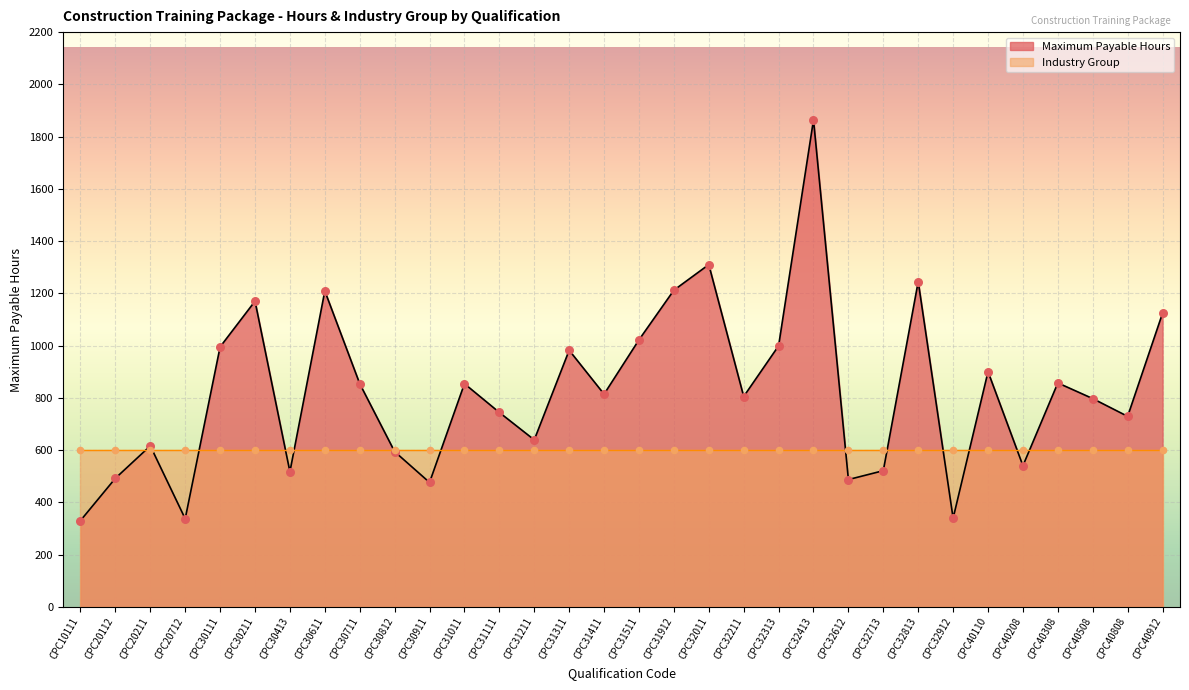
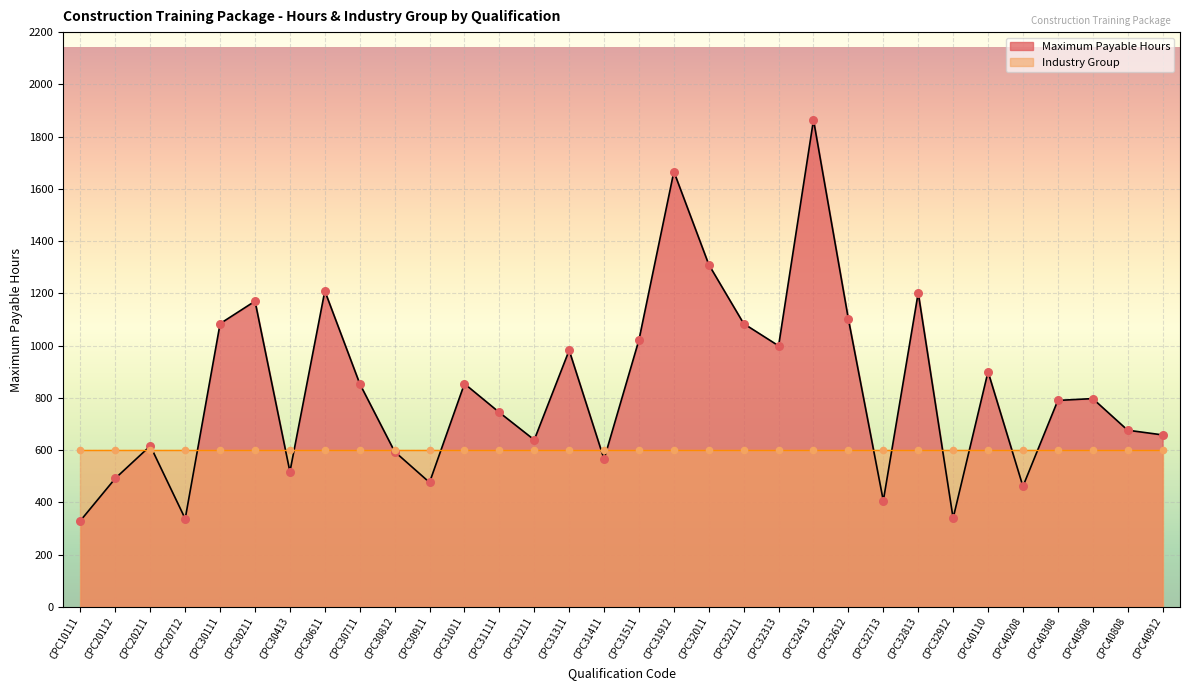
  {
    "Maximum Payable Hours": {
      "CPC10111": 330,
      "CPC20112": 490,
      "CPC20211": 620,
      "CPC20712": 340,
-     "CPC30111": 1000,
+     "CPC30111": 1080,
      "CPC30211": 1170,
      "CPC30413": 520,
      "CPC30611": 1210,
      "CPC30711": 850,
      "CPC30911": 480,
      "CPC31011": 850,
      "CPC31111": 740,
      "CPC31211": 640,
      "CPC31311": 980,
-     "CPC31411": 810,
+     "CPC31411": 570,
      "CPC31511": 1020,
-     "CPC31912": 1210,
+     "CPC31912": 1670,
      "CPC32011": 1310,
-     "CPC32211": 810,
+     "CPC32211": 1080,
      "CPC32313": 1000,
      "CPC32413": 1860,
-     "CPC32612": 490,
-     "CPC32713": 520,
-     "CPC32813": 1250,
+     "CPC32612": 1100,
+     "CPC32713": 410,
+     "CPC32813": 1200,
      "CPC32912": 340,
      "CPC40110": 900,
-     "CPC40208": 540,
-     "CPC40308": 860,
+     "CPC40208": 460,
+     "CPC40308": 790,
      "CPC40508": 800,
-     "CPC40808": 730,
-     "CPC40912": 1120
+     "CPC40808": 680,
+     "CPC40912": 660
    },
    "Industry Group": {
      "CPC10111": 600,
      "CPC20112": 600,
      "CPC20211": 600,
      "CPC20712": 600,
      "CPC30111": 600,
      "CPC30211": 600,
      "CPC30413": 600,
      "CPC30611": 600,
      "CPC30711": 600,
      "CPC30911": 600,
      "CPC31011": 600,
      "CPC31111": 600,
      "CPC31211": 600,
      "CPC31311": 600,
      "CPC31411": 600,
      "CPC31511": 600,
      "CPC31912": 600,
      "CPC32011": 600,
      "CPC32211": 600,
      "CPC32313": 600,
      "CPC32413": 600,
      "CPC32612": 600,
      "CPC32713": 600,
      "CPC32813": 600,
      "CPC32912": 600,
      "CPC40110": 600,
      "CPC40208": 600,
      "CPC40308": 600,
      "CPC40508": 600,
      "CPC40808": 600,
      "CPC40912": 600
    }
  }
